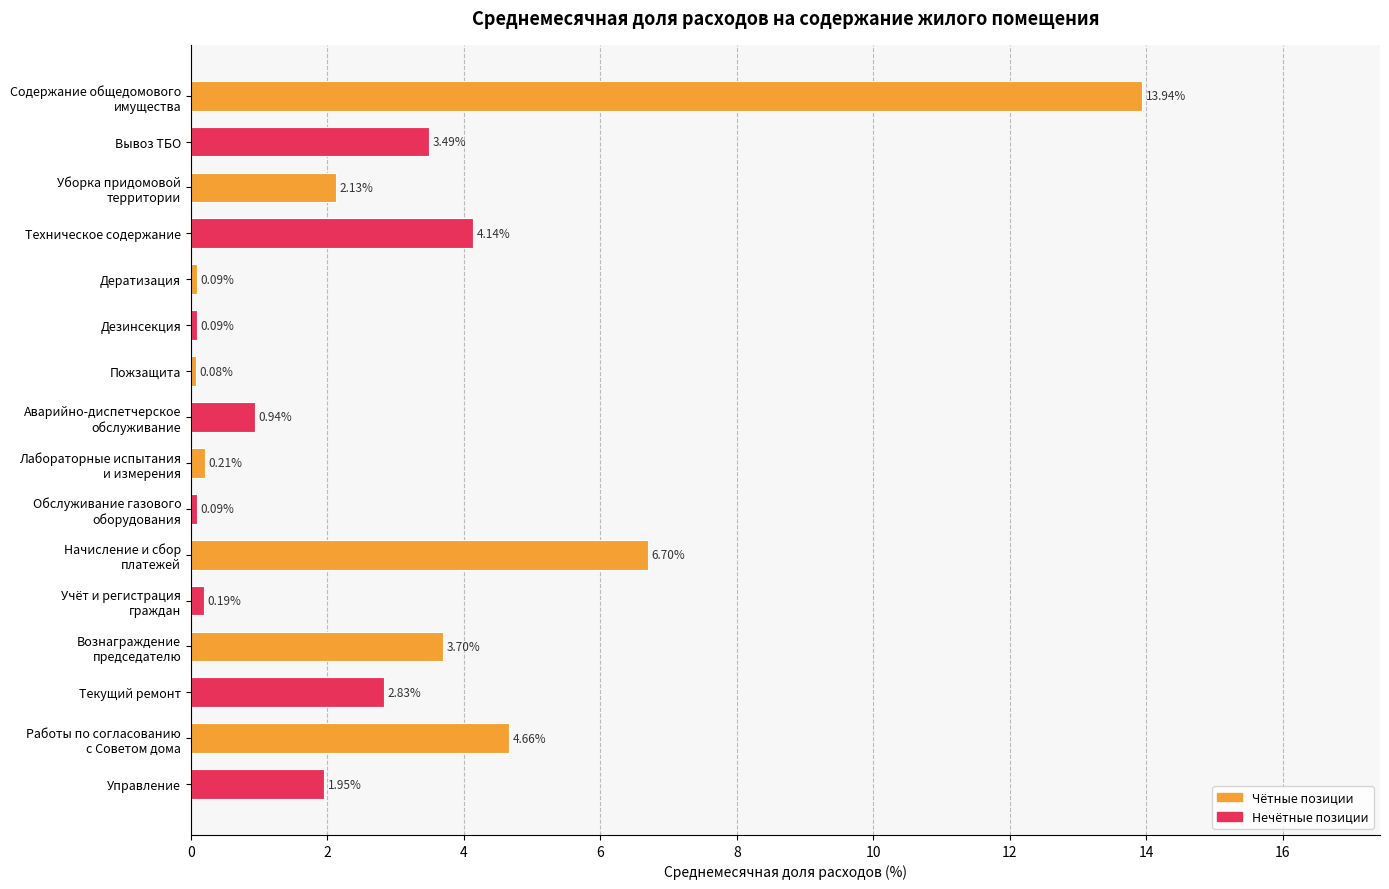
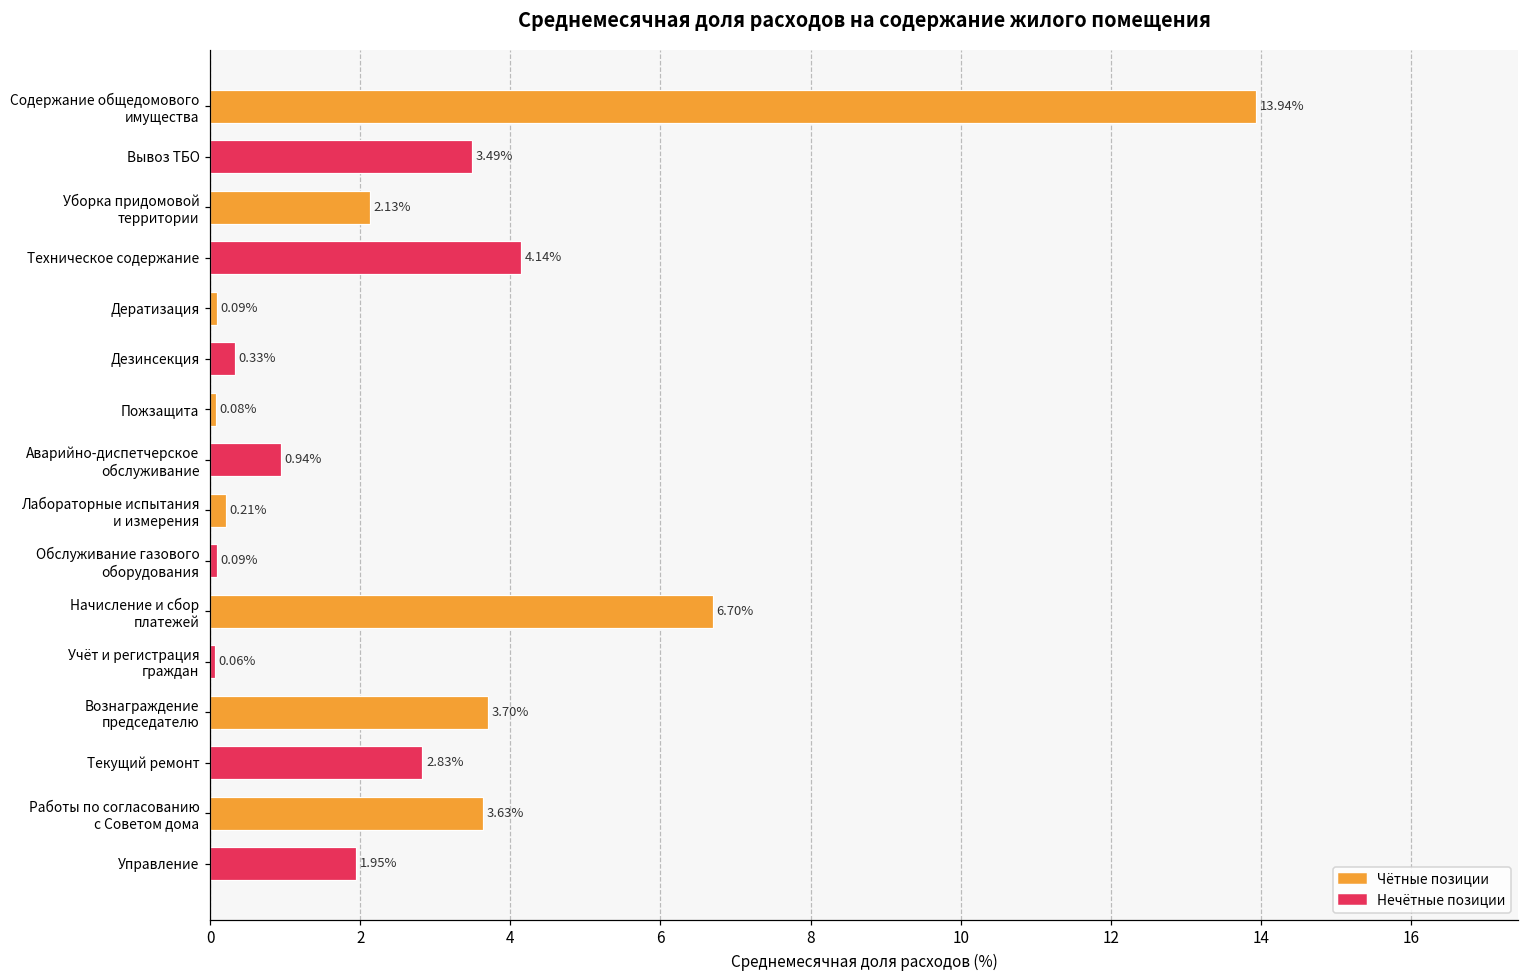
  {
    "Содержание общедомового имущества": "13.94%",
    "Вывоз ТБО": "3.49%",
    "Уборка придомовой территории": "2.13%",
    "Техническое содержание": "4.14%",
    "Дератизация": "0.09%",
-   "Дезинсекция": "0.09%",
+   "Дезинсекция": "0.33%",
    "Пожзащита": "0.08%",
    "Аварийно-диспетчерское обслуживание": "0.94%",
    "Лабораторные испытания и измерения": "0.21%",
    "Обслуживание газового оборудования": "0.09%",
    "Начисление и сбор платежей": "6.70%",
-   "Учёт и регистрация граждан": "0.19%",
+   "Учёт и регистрация граждан": "0.06%",
    "Вознаграждение председателю": "3.70%",
    "Текущий ремонт": "2.83%",
-   "Работы по согласованию с Советом дома": "4.66%",
+   "Работы по согласованию с Советом дома": "3.63%",
    "Управление": "1.95%"
  }
